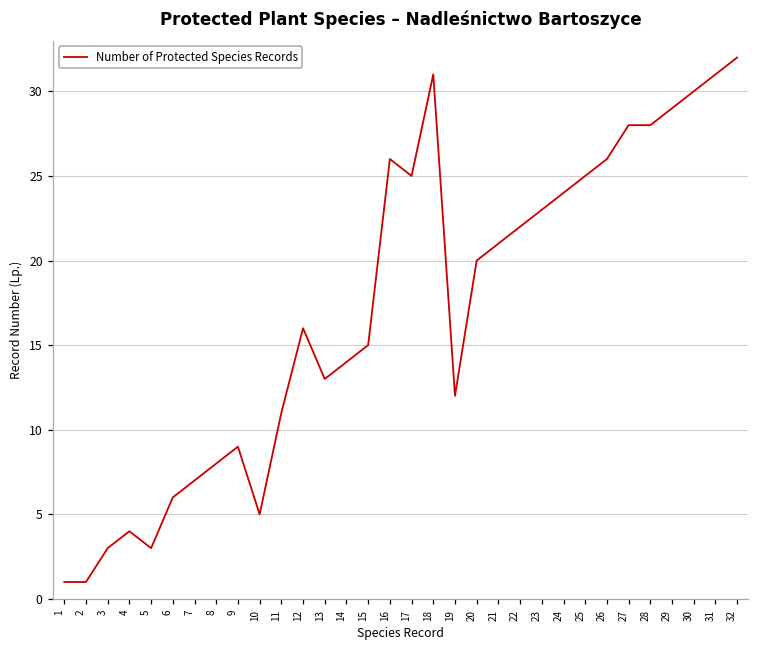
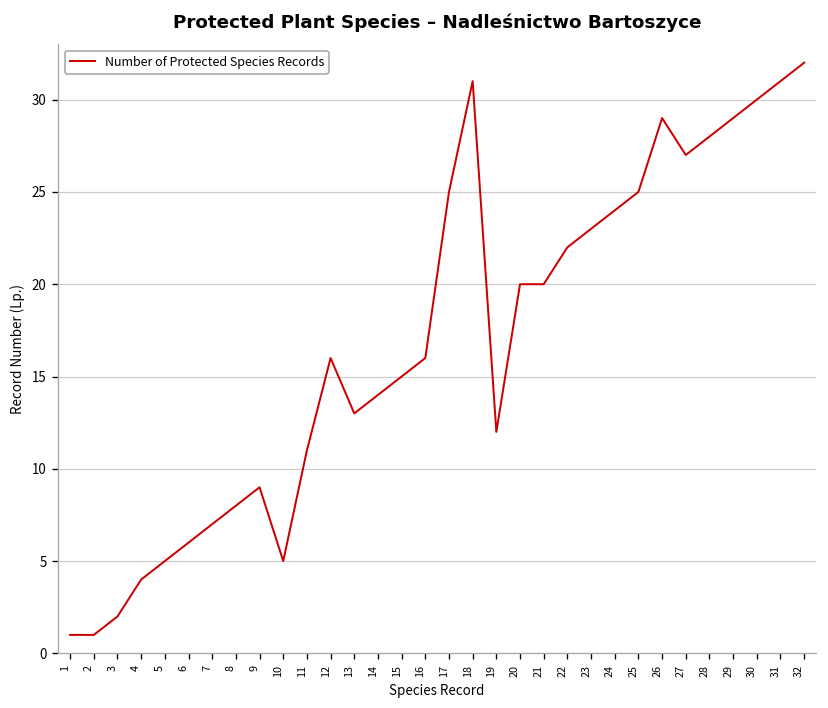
  {
    "1": 1,
    "2": 1,
-   "3": 3,
+   "3": 2,
    "4": 4,
-   "5": 3,
+   "5": 5,
    "6": 6,
    "7": 7,
    "8": 8,
    "9": 9,
    "10": 5,
    "11": 11,
    "12": 16,
    "13": 13,
    "14": 14,
    "15": 15,
-   "16": 26,
+   "16": 16,
    "17": 25,
    "18": 31,
    "19": 12,
    "20": 20,
-   "21": 21,
+   "21": 20,
    "22": 22,
    "23": 23,
    "24": 24,
    "25": 25,
-   "26": 26,
-   "27": 28,
+   "26": 29,
+   "27": 27,
    "28": 28,
    "29": 29,
    "30": 30,
    "31": 31,
    "32": 32
  }
